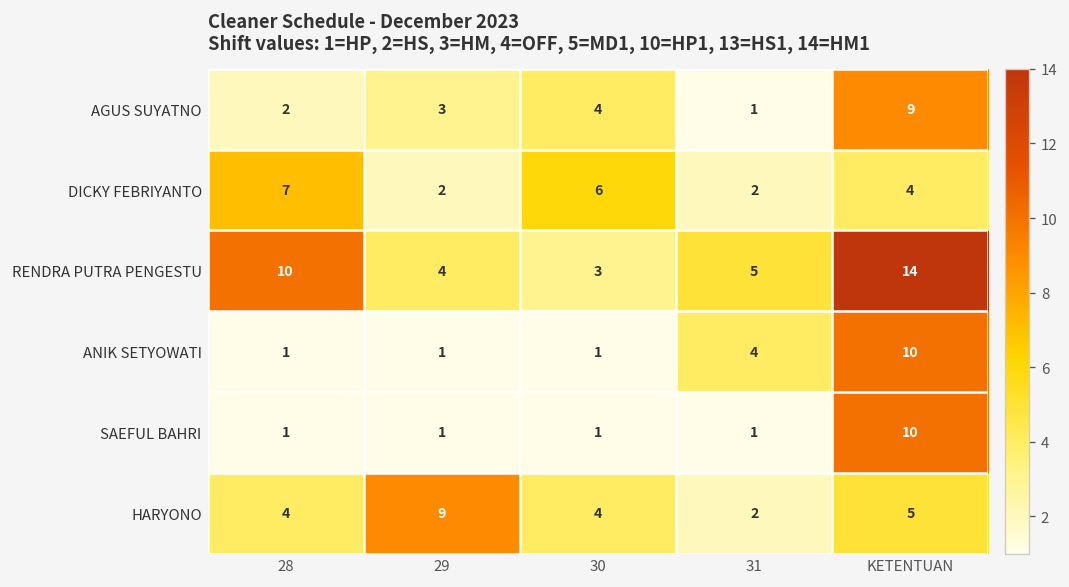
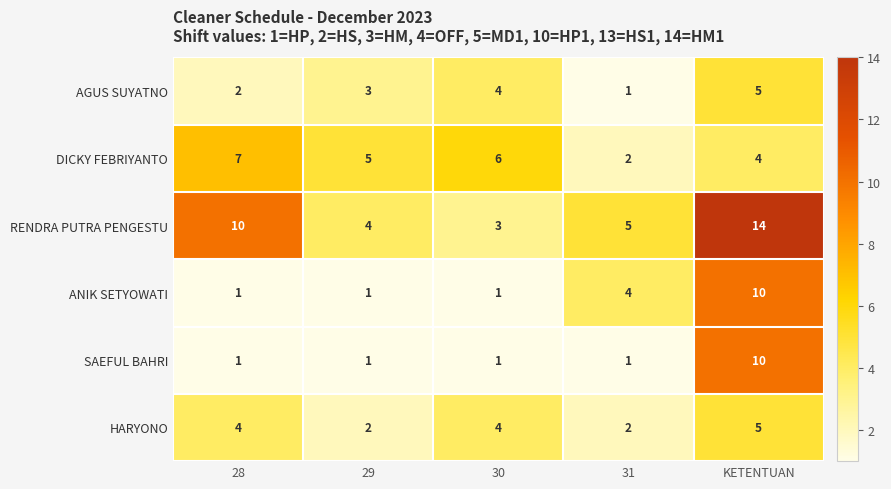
  {
    "AGUS SUYATNO": {
      "28": 2,
      "29": 3,
      "30": 4,
      "31": 1,
-     "KETENTUAN": 9
+     "KETENTUAN": 5
    },
    "DICKY FEBRIYANTO": {
      "28": 7,
-     "29": 2,
+     "29": 5,
      "30": 6,
      "31": 2,
      "KETENTUAN": 4
    },
    "RENDRA PUTRA PENGESTU": {
      "28": 10,
      "29": 4,
      "30": 3,
      "31": 5,
      "KETENTUAN": 14
    },
    "ANIK SETYOWATI": {
      "28": 1,
      "29": 1,
      "30": 1,
      "31": 4,
      "KETENTUAN": 10
    },
    "SAEFUL BAHRI": {
      "28": 1,
      "29": 1,
      "30": 1,
      "31": 1,
      "KETENTUAN": 10
    },
    "HARYONO": {
      "28": 4,
-     "29": 9,
+     "29": 2,
      "30": 4,
      "31": 2,
      "KETENTUAN": 5
    }
  }
